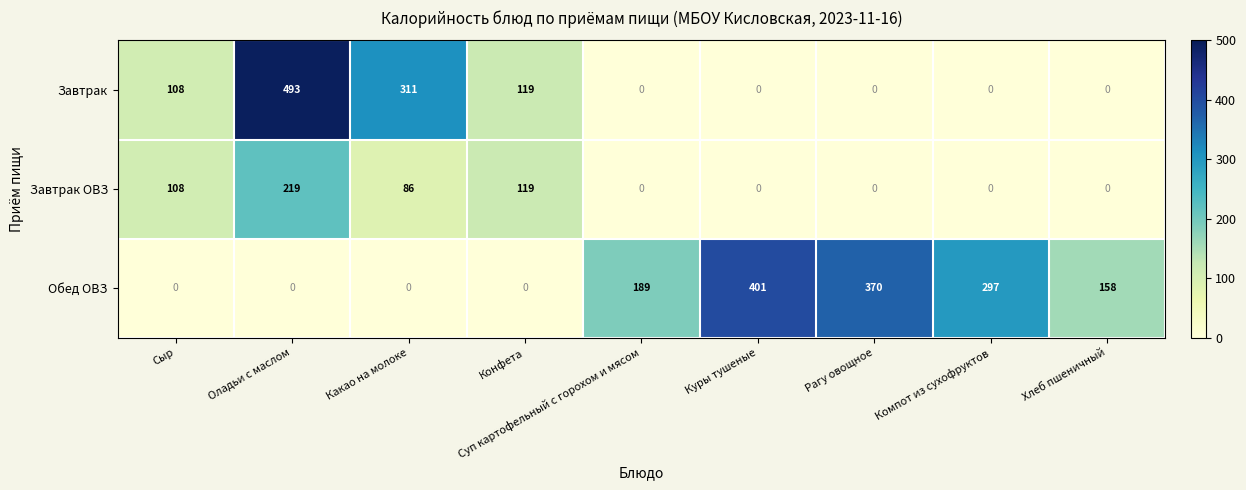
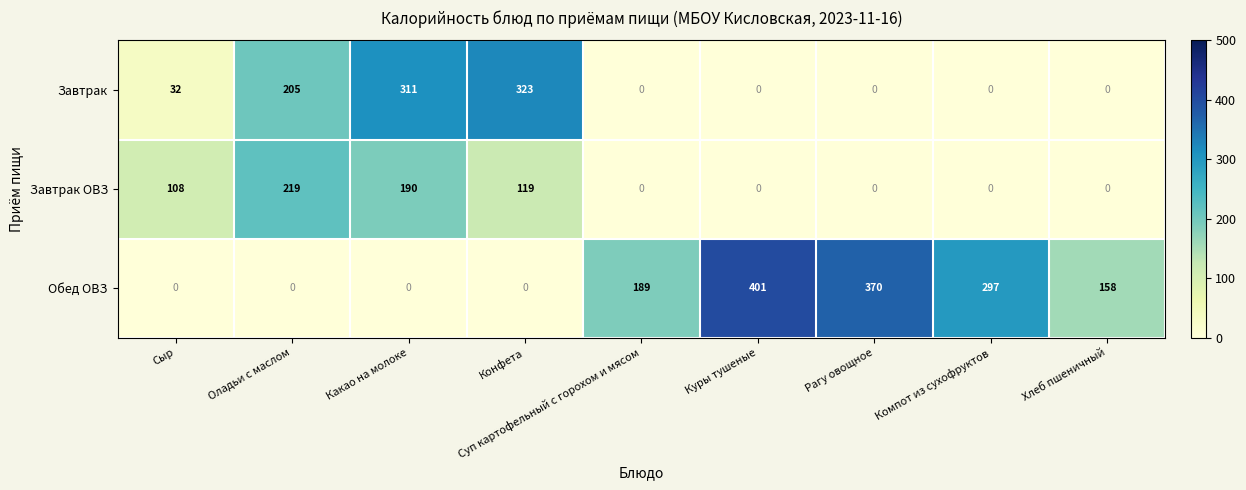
  {
    "Завтрак": {
-     "Сыр": 108,
-     "Оладьи с маслом": 493,
+     "Сыр": 32,
+     "Оладьи с маслом": 205,
      "Какао на молоке": 311,
-     "Конфета": 119,
+     "Конфета": 323,
      "Суп картофельный с горохом и мясом": 0,
      "Куры тушеные": 0,
      "Рагу овощное": 0,
      "Компот из сухофруктов": 0,
      "Хлеб пшеничный": 0
    },
    "Завтрак ОВЗ": {
      "Сыр": 108,
      "Оладьи с маслом": 219,
-     "Какао на молоке": 86,
+     "Какао на молоке": 190,
      "Конфета": 119,
      "Суп картофельный с горохом и мясом": 0,
      "Куры тушеные": 0,
      "Рагу овощное": 0,
      "Компот из сухофруктов": 0,
      "Хлеб пшеничный": 0
    },
    "Обед ОВЗ": {
      "Сыр": 0,
      "Оладьи с маслом": 0,
      "Какао на молоке": 0,
      "Конфета": 0,
      "Суп картофельный с горохом и мясом": 189,
      "Куры тушеные": 401,
      "Рагу овощное": 370,
      "Компот из сухофруктов": 297,
      "Хлеб пшеничный": 158
    }
  }
